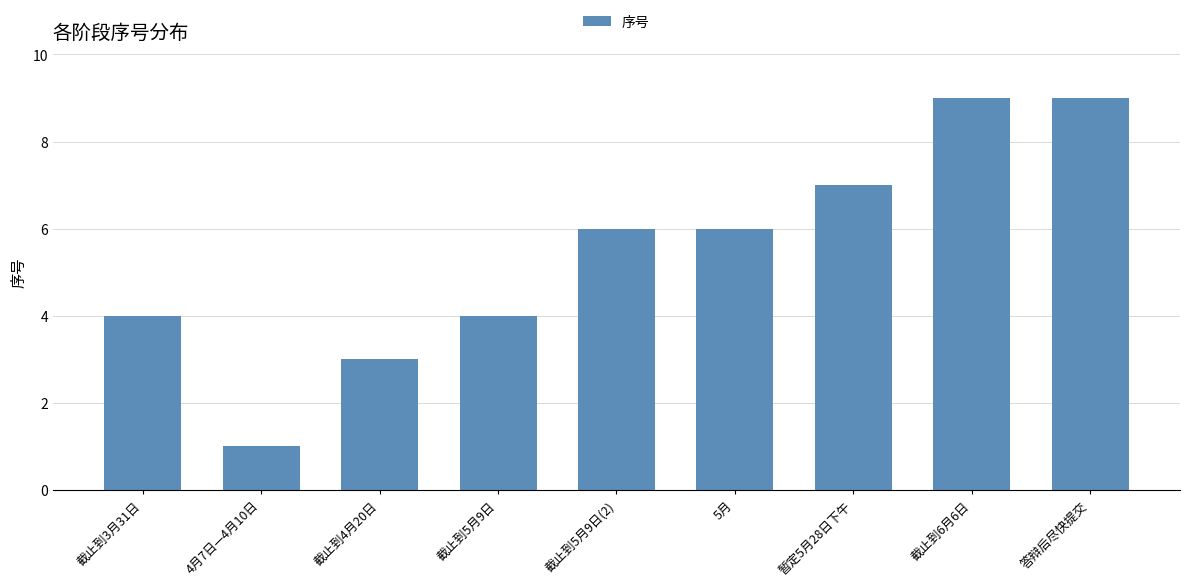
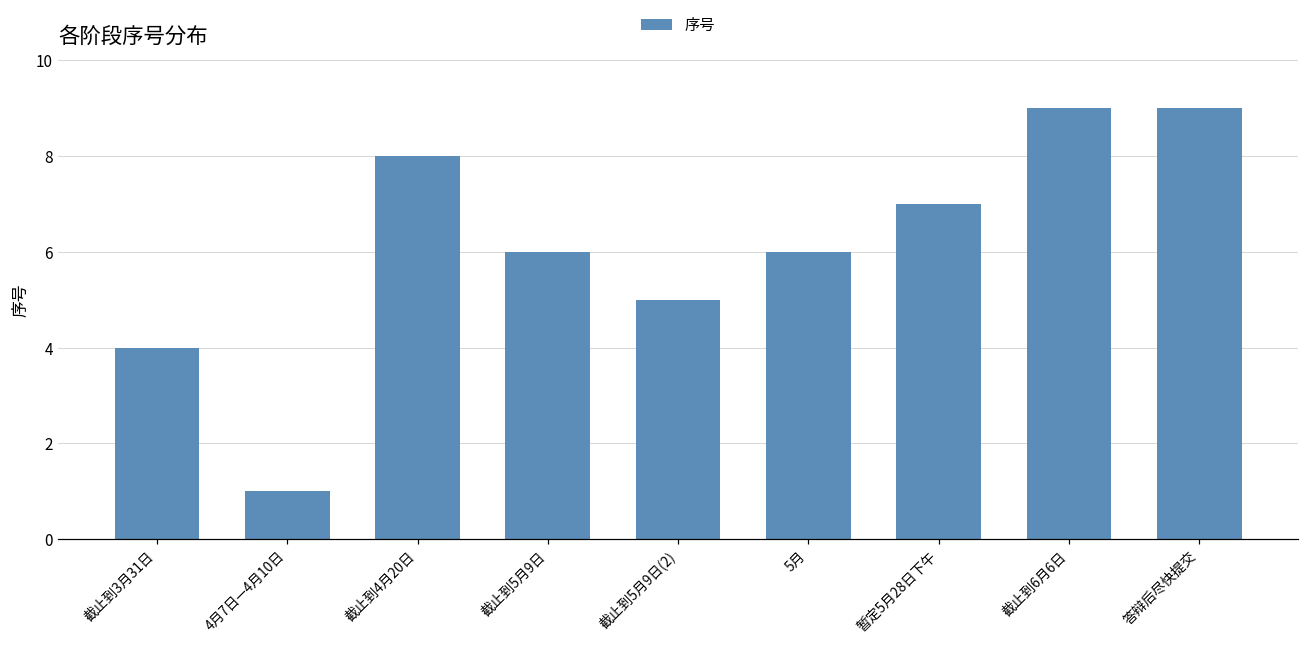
  {
    "截止到3月31日": 4,
    "4月7日—4月10日": 1,
-   "截止到4月20日": 3,
-   "截止到5月9日": 4,
-   "截止到5月9日(2)": 6,
+   "截止到4月20日": 8,
+   "截止到5月9日": 6,
+   "截止到5月9日(2)": 5,
    "5月": 6,
    "暂定5月28日下午": 7,
    "截止到6月6日": 9,
    "答辩后尽快提交": 9
  }
